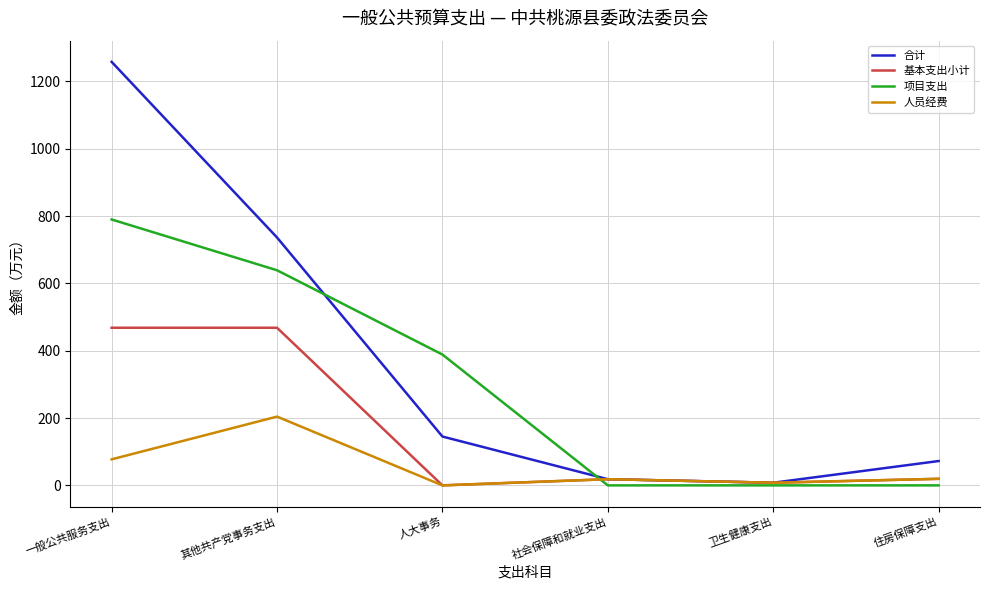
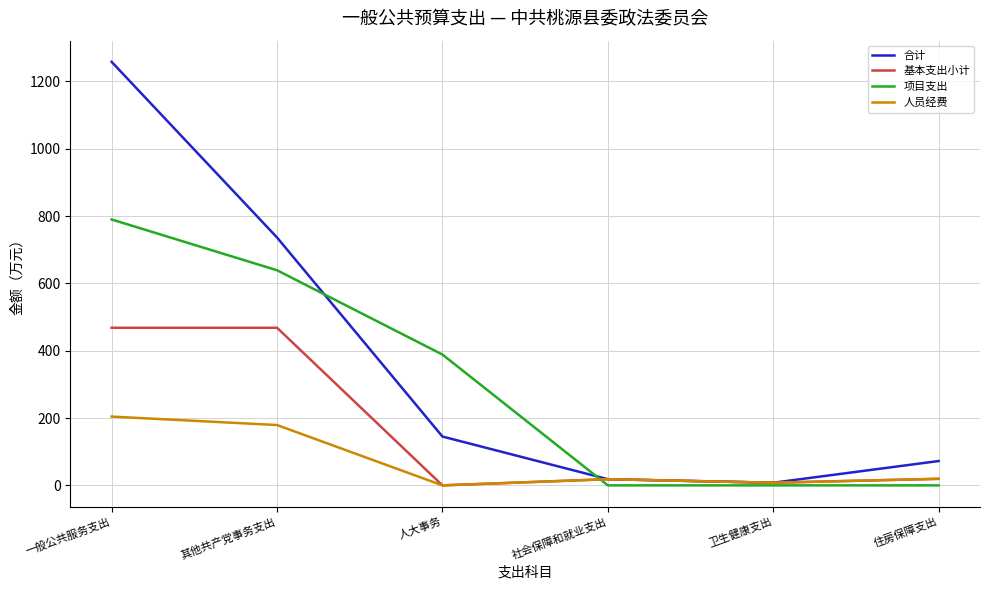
  {
    "合计": {
      "一般公共服务支出": 1260,
      "其他共产党事务支出": 740,
      "人大事务": 150,
      "住房保障支出": 70
    },
    "基本支出小计": {
      "一般公共服务支出": 470,
      "其他共产党事务支出": 470
    },
    "项目支出": {
      "一般公共服务支出": 790,
      "其他共产党事务支出": 640,
      "人大事务": 390,
      "社会保障和就业支出": 0,
      "卫生健康支出": 0,
      "住房保障支出": 0
    },
    "人员经费": {
-     "一般公共服务支出": 80,
-     "其他共产党事务支出": 200
+     "一般公共服务支出": 200,
+     "其他共产党事务支出": 180
    }
  }
